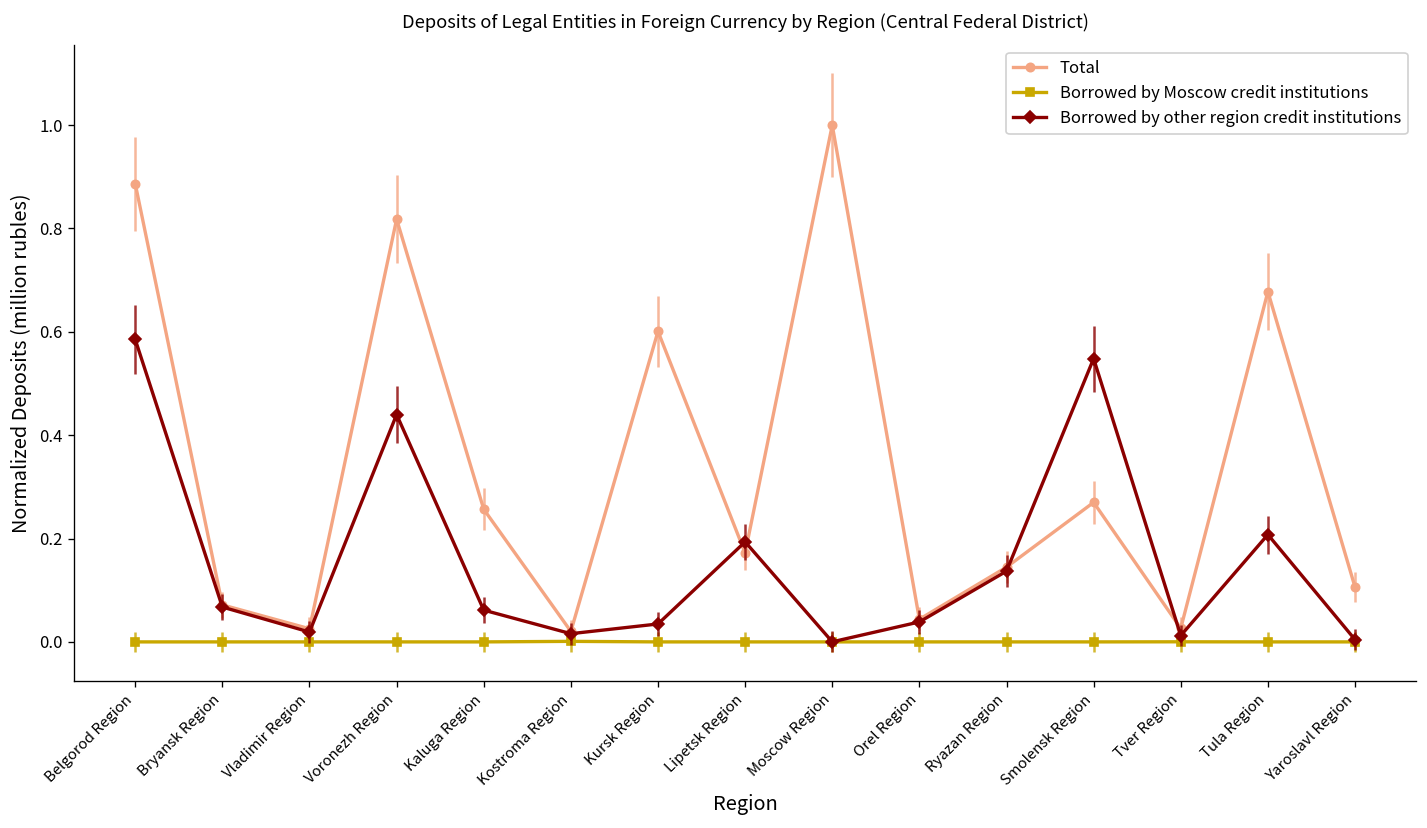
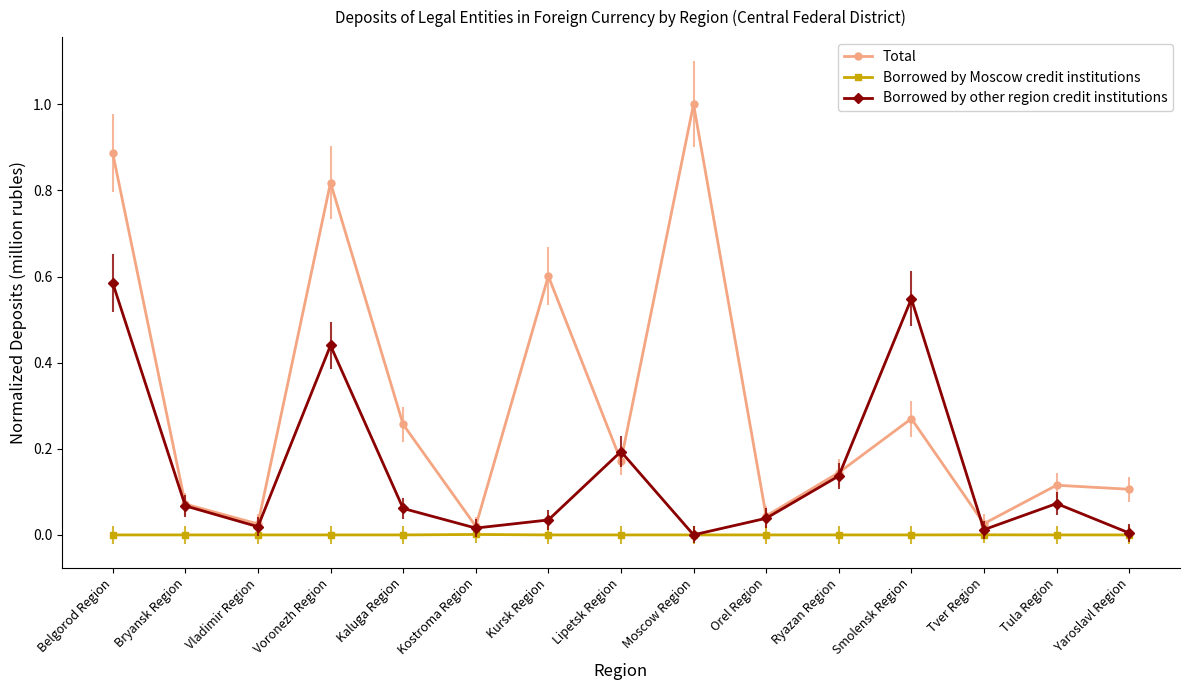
  {
    "Total": {
      "Belgorod Region": 0.89,
      "Vladimir Region": 0.03,
      "Voronezh Region": 0.82,
      "Kaluga Region": 0.26,
      "Kursk Region": 0.60,
      "Lipetsk Region": 0.17,
      "Moscow Region": 1.00,
      "Ryazan Region": 0.14,
      "Smolensk Region": 0.27,
      "Tver Region": 0.03,
-     "Tula Region": 0.68,
+     "Tula Region": 0.12,
      "Yaroslavl Region": 0.11
    },
    "Borrowed by Moscow credit institutions": {
      "Belgorod Region": 0.00,
      "Bryansk Region": 0.00,
      "Vladimir Region": 0.00,
      "Voronezh Region": 0.00,
      "Kaluga Region": 0.00,
      "Kostroma Region": 0.00,
      "Kursk Region": 0.00,
      "Lipetsk Region": 0.00,
      "Orel Region": 0.00,
      "Ryazan Region": 0.00,
      "Smolensk Region": 0.00,
      "Tver Region": 0.00,
      "Tula Region": 0.00
    },
    "Borrowed by other region credit institutions": {
      "Belgorod Region": 0.59,
      "Vladimir Region": 0.02,
      "Voronezh Region": 0.44,
      "Kaluga Region": 0.06,
      "Kursk Region": 0.03,
      "Lipetsk Region": 0.19,
      "Ryazan Region": 0.14,
      "Smolensk Region": 0.55,
      "Tver Region": 0.01,
-     "Tula Region": 0.21
+     "Tula Region": 0.07
    }
  }
